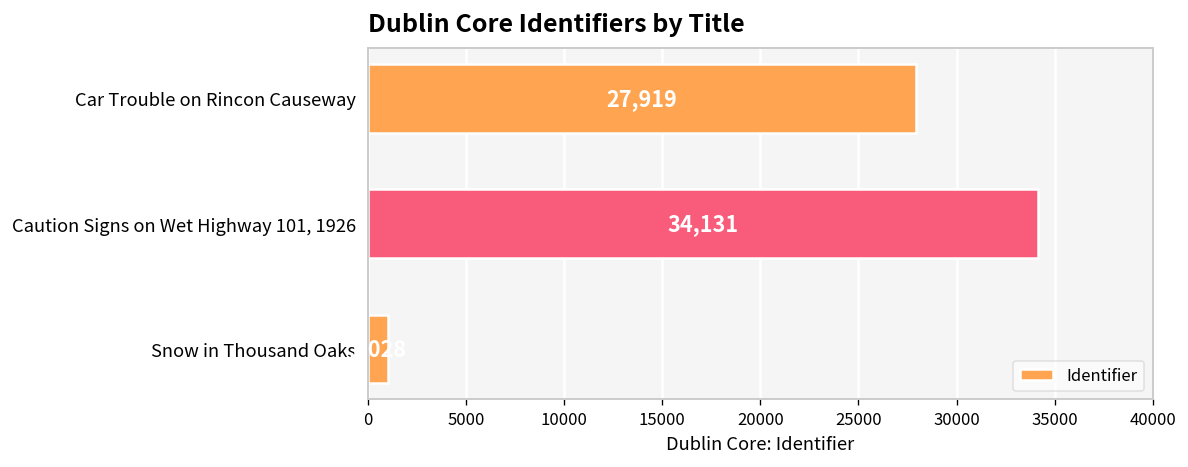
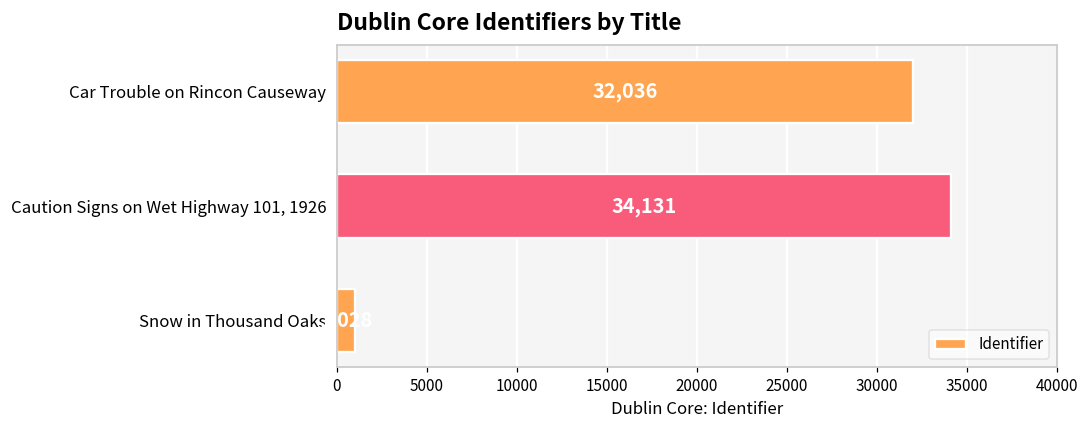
  {
-   "Car Trouble on Rincon Causeway": "27,919",
+   "Car Trouble on Rincon Causeway": "32,036",
    "Caution Signs on Wet Highway 101, 1926": "34,131"
  }
